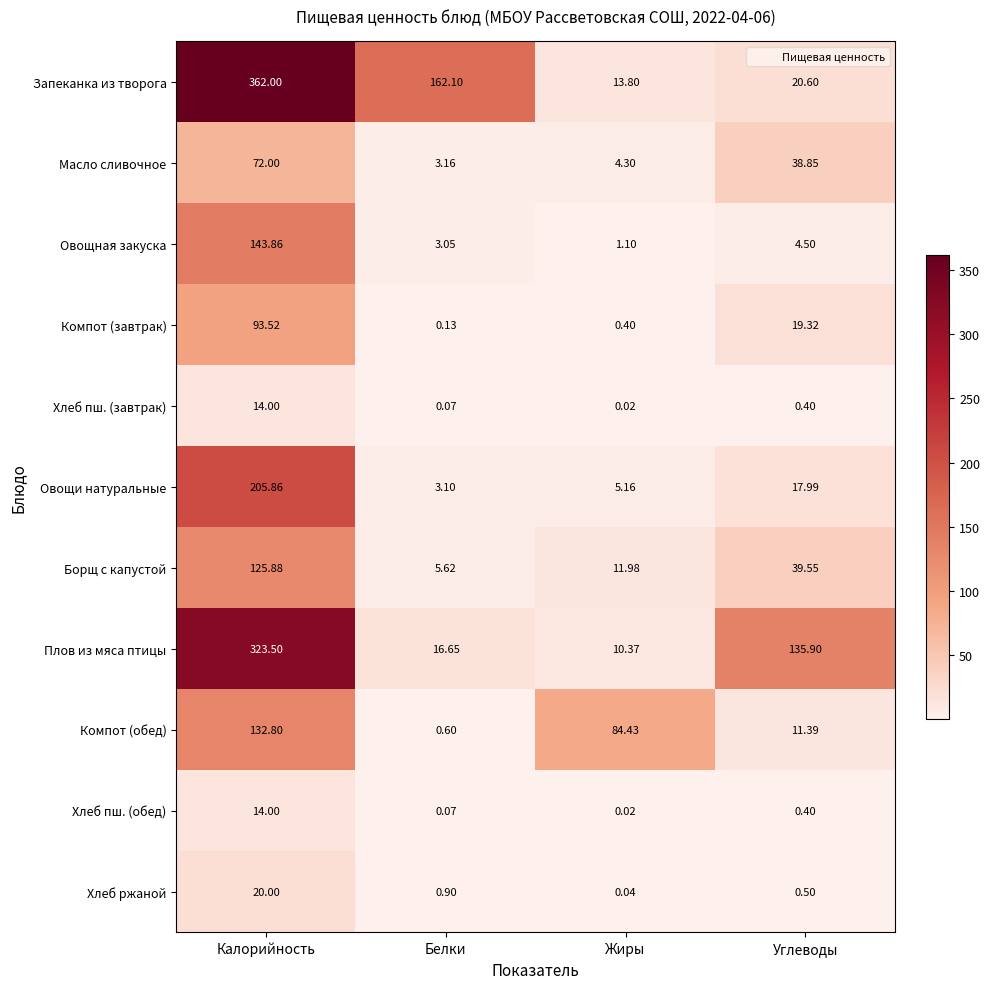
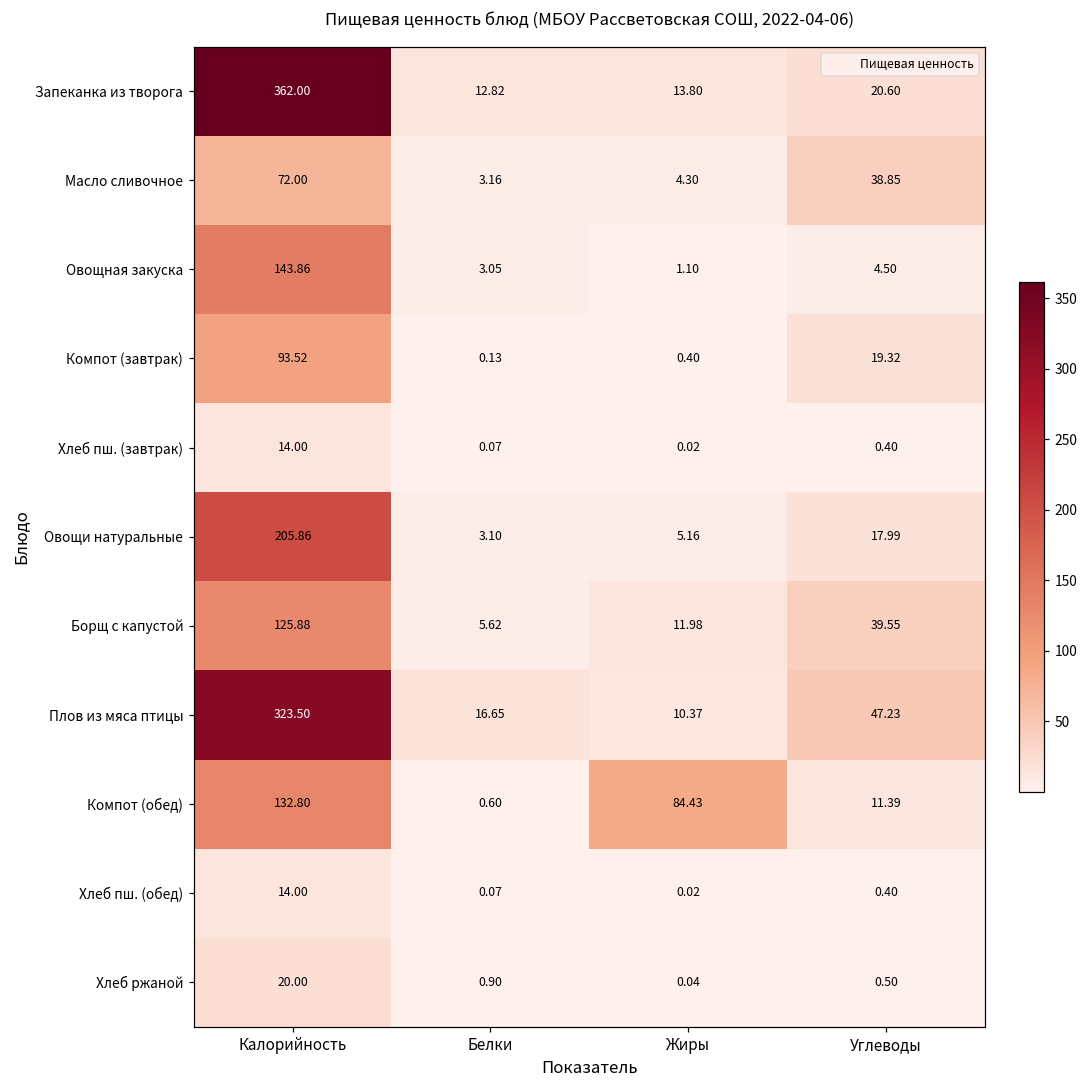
  {
    "Запеканка из творога": {
      "Калорийность": 362.00,
-     "Белки": 162.10,
+     "Белки": 12.82,
      "Жиры": 13.80,
      "Углеводы": 20.60
    },
    "Масло сливочное": {
      "Калорийность": 72.00,
      "Белки": 3.16,
      "Жиры": 4.30,
      "Углеводы": 38.85
    },
    "Овощная закуска": {
      "Калорийность": 143.86,
      "Белки": 3.05,
      "Жиры": 1.10,
      "Углеводы": 4.50
    },
    "Компот (завтрак)": {
      "Калорийность": 93.52,
      "Белки": 0.13,
      "Жиры": 0.40,
      "Углеводы": 19.32
    },
    "Хлеб пш. (завтрак)": {
      "Калорийность": 14.00,
      "Белки": 0.07,
      "Жиры": 0.02,
      "Углеводы": 0.40
    },
    "Овощи натуральные": {
      "Калорийность": 205.86,
      "Белки": 3.10,
      "Жиры": 5.16,
      "Углеводы": 17.99
    },
    "Борщ с капустой": {
      "Калорийность": 125.88,
      "Белки": 5.62,
      "Жиры": 11.98,
      "Углеводы": 39.55
    },
    "Плов из мяса птицы": {
      "Калорийность": 323.50,
      "Белки": 16.65,
      "Жиры": 10.37,
-     "Углеводы": 135.90
+     "Углеводы": 47.23
    },
    "Компот (обед)": {
      "Калорийность": 132.80,
      "Белки": 0.60,
      "Жиры": 84.43,
      "Углеводы": 11.39
    },
    "Хлеб пш. (обед)": {
      "Калорийность": 14.00,
      "Белки": 0.07,
      "Жиры": 0.02,
      "Углеводы": 0.40
    },
    "Хлеб ржаной": {
      "Калорийность": 20.00,
      "Белки": 0.90,
      "Жиры": 0.04,
      "Углеводы": 0.50
    }
  }
